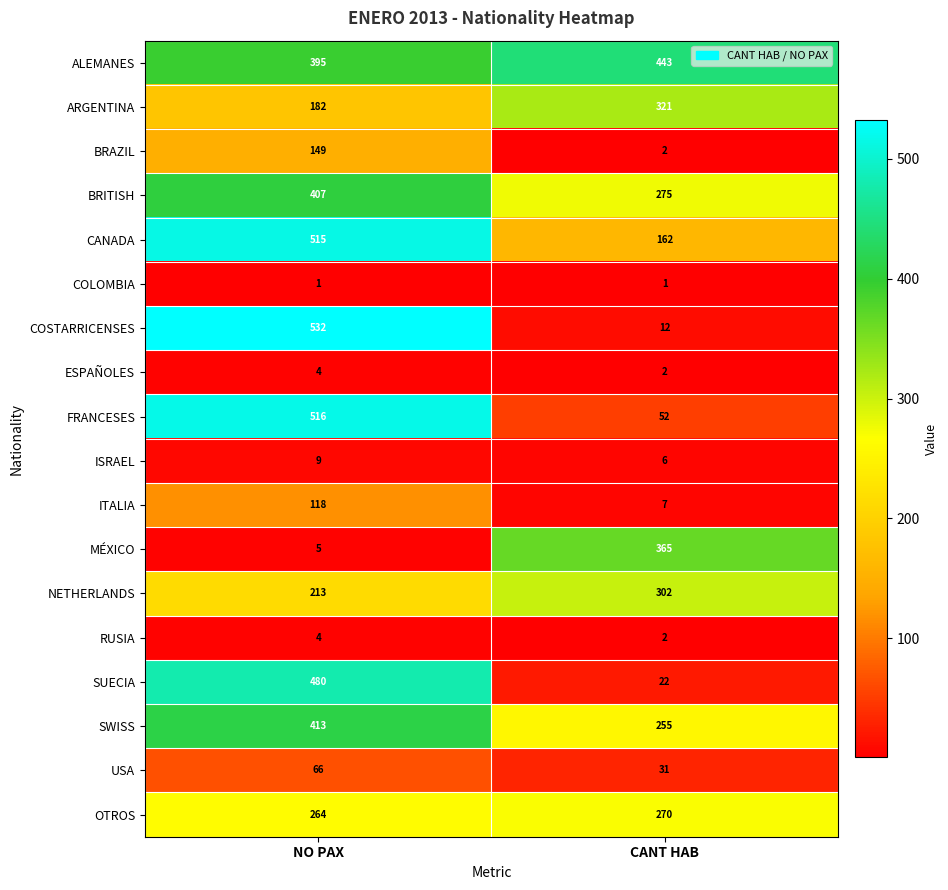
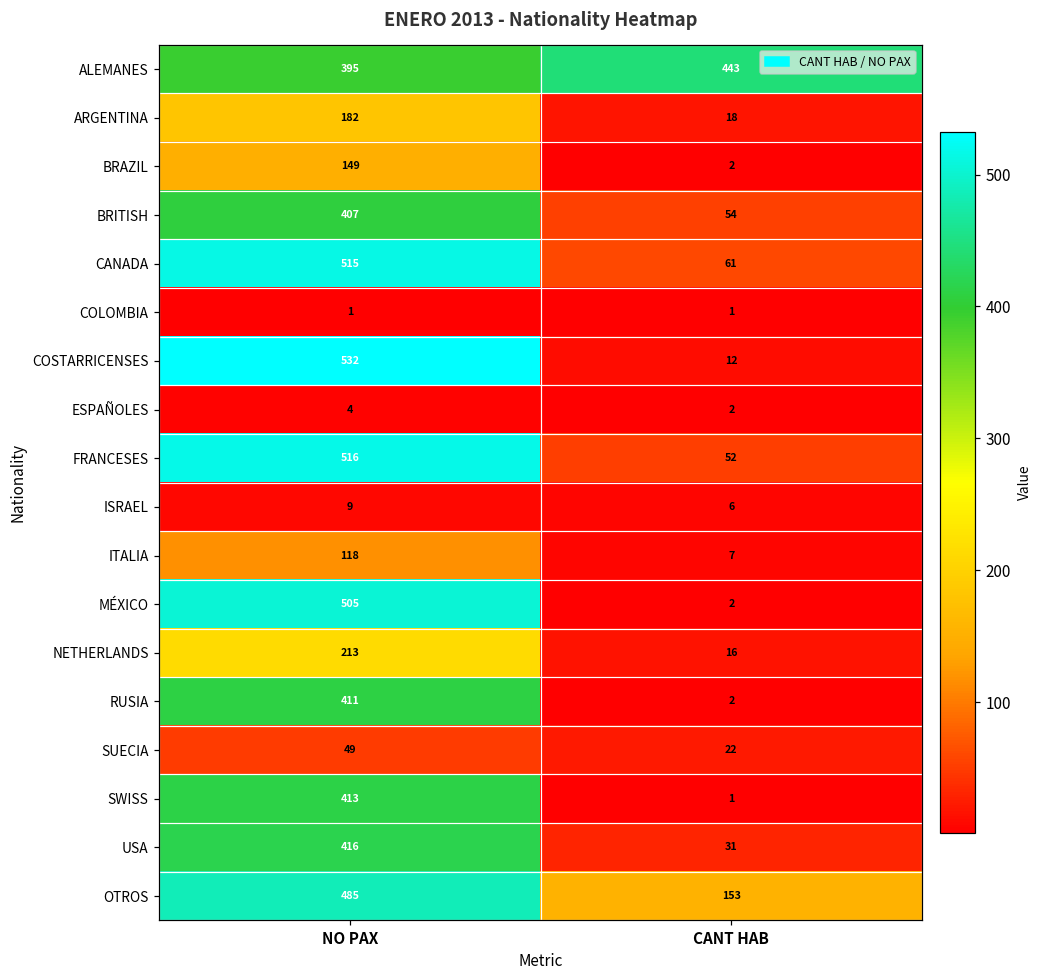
  {
    "ALEMANES": {
      "NO PAX": 395,
      "CANT HAB": 443
    },
    "ARGENTINA": {
      "NO PAX": 182,
-     "CANT HAB": 321
+     "CANT HAB": 18
    },
    "BRAZIL": {
      "NO PAX": 149,
      "CANT HAB": 2
    },
    "BRITISH": {
      "NO PAX": 407,
-     "CANT HAB": 275
+     "CANT HAB": 54
    },
    "CANADA": {
      "NO PAX": 515,
-     "CANT HAB": 162
+     "CANT HAB": 61
    },
    "COLOMBIA": {
      "NO PAX": 1,
      "CANT HAB": 1
    },
    "COSTARRICENSES": {
      "NO PAX": 532,
      "CANT HAB": 12
    },
    "ESPAÑOLES": {
      "NO PAX": 4,
      "CANT HAB": 2
    },
    "FRANCESES": {
      "NO PAX": 516,
      "CANT HAB": 52
    },
    "ISRAEL": {
      "NO PAX": 9,
      "CANT HAB": 6
    },
    "ITALIA": {
      "NO PAX": 118,
      "CANT HAB": 7
    },
    "MÉXICO": {
-     "NO PAX": 5,
-     "CANT HAB": 365
+     "NO PAX": 505,
+     "CANT HAB": 2
    },
    "NETHERLANDS": {
      "NO PAX": 213,
-     "CANT HAB": 302
+     "CANT HAB": 16
    },
    "RUSIA": {
-     "NO PAX": 4,
+     "NO PAX": 411,
      "CANT HAB": 2
    },
    "SUECIA": {
-     "NO PAX": 480,
+     "NO PAX": 49,
      "CANT HAB": 22
    },
    "SWISS": {
      "NO PAX": 413,
-     "CANT HAB": 255
+     "CANT HAB": 1
    },
    "USA": {
-     "NO PAX": 66,
+     "NO PAX": 416,
      "CANT HAB": 31
    },
    "OTROS": {
-     "NO PAX": 264,
-     "CANT HAB": 270
+     "NO PAX": 485,
+     "CANT HAB": 153
    }
  }
